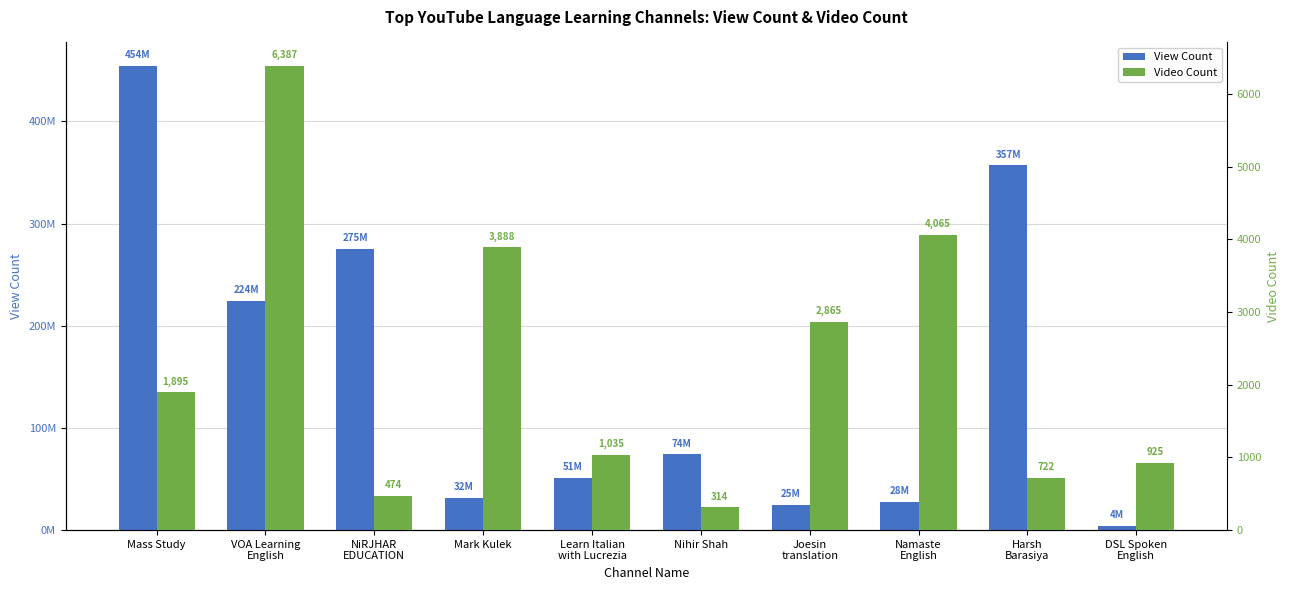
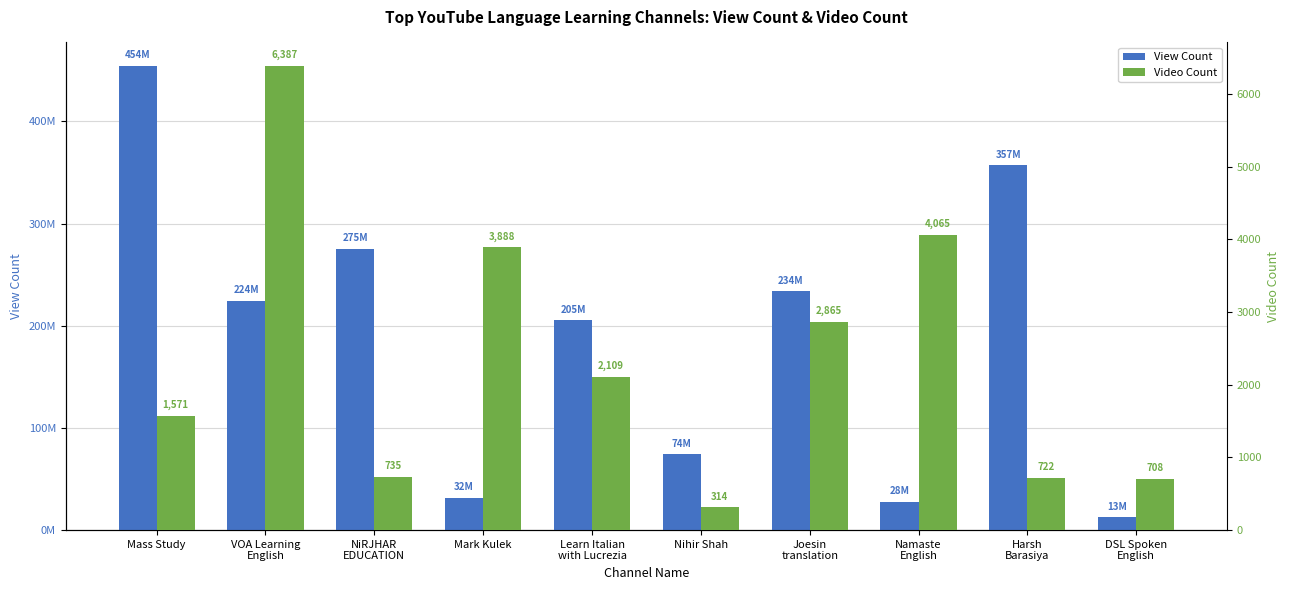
  {
    "View Count": {
      "Mass Study": "454M",
      "VOA Learning English": "224M",
      "NiRJHAR EDUCATION": "275M",
      "Mark Kulek": "32M",
-     "Learn Italian with Lucrezia": "51M",
+     "Learn Italian with Lucrezia": "205M",
      "Nihir Shah": "74M",
-     "Joesin translation": "25M",
+     "Joesin translation": "234M",
      "Namaste English": "28M",
      "Harsh Barasiya": "357M",
-     "DSL Spoken English": "4M"
+     "DSL Spoken English": "13M"
    },
    "Video Count": {
-     "Mass Study": "1,895",
+     "Mass Study": "1,571",
      "VOA Learning English": "6,387",
-     "NiRJHAR EDUCATION": "474",
+     "NiRJHAR EDUCATION": "735",
      "Mark Kulek": "3,888",
-     "Learn Italian with Lucrezia": "1,035",
+     "Learn Italian with Lucrezia": "2,109",
      "Nihir Shah": "314",
      "Joesin translation": "2,865",
      "Namaste English": "4,065",
      "Harsh Barasiya": "722",
-     "DSL Spoken English": "925"
+     "DSL Spoken English": "708"
    }
  }
